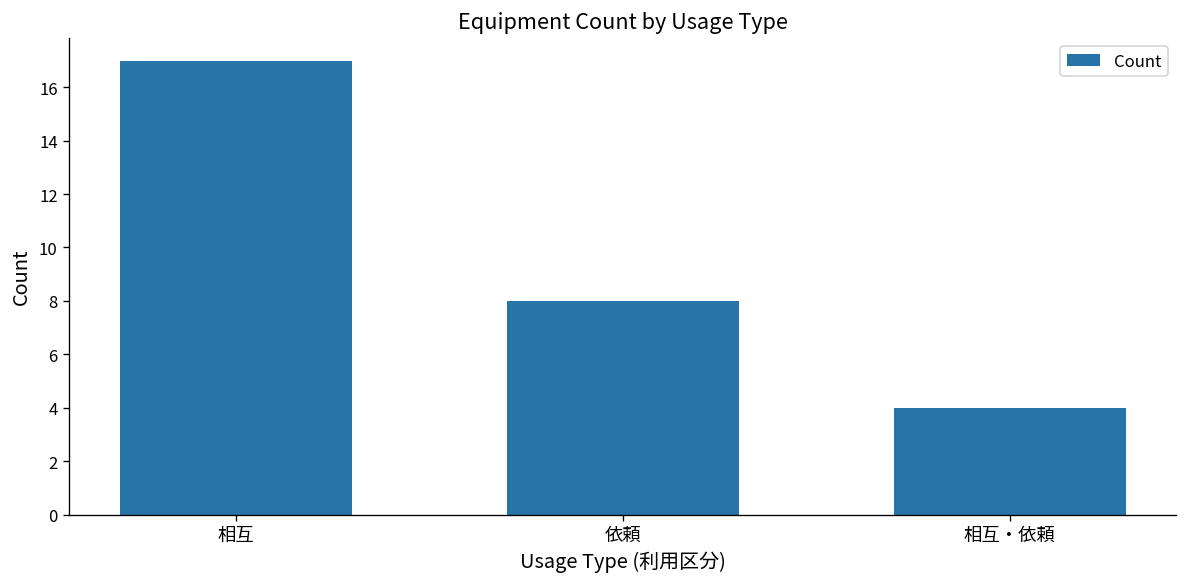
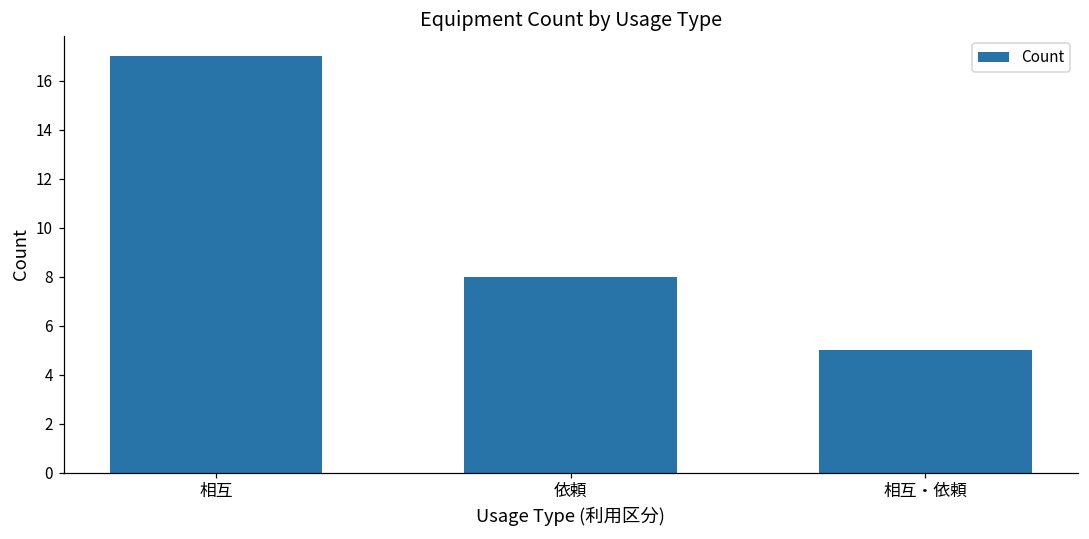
  {
    "相互": 17,
    "依頼": 8,
-   "相互・依頼": 4
+   "相互・依頼": 5
  }
